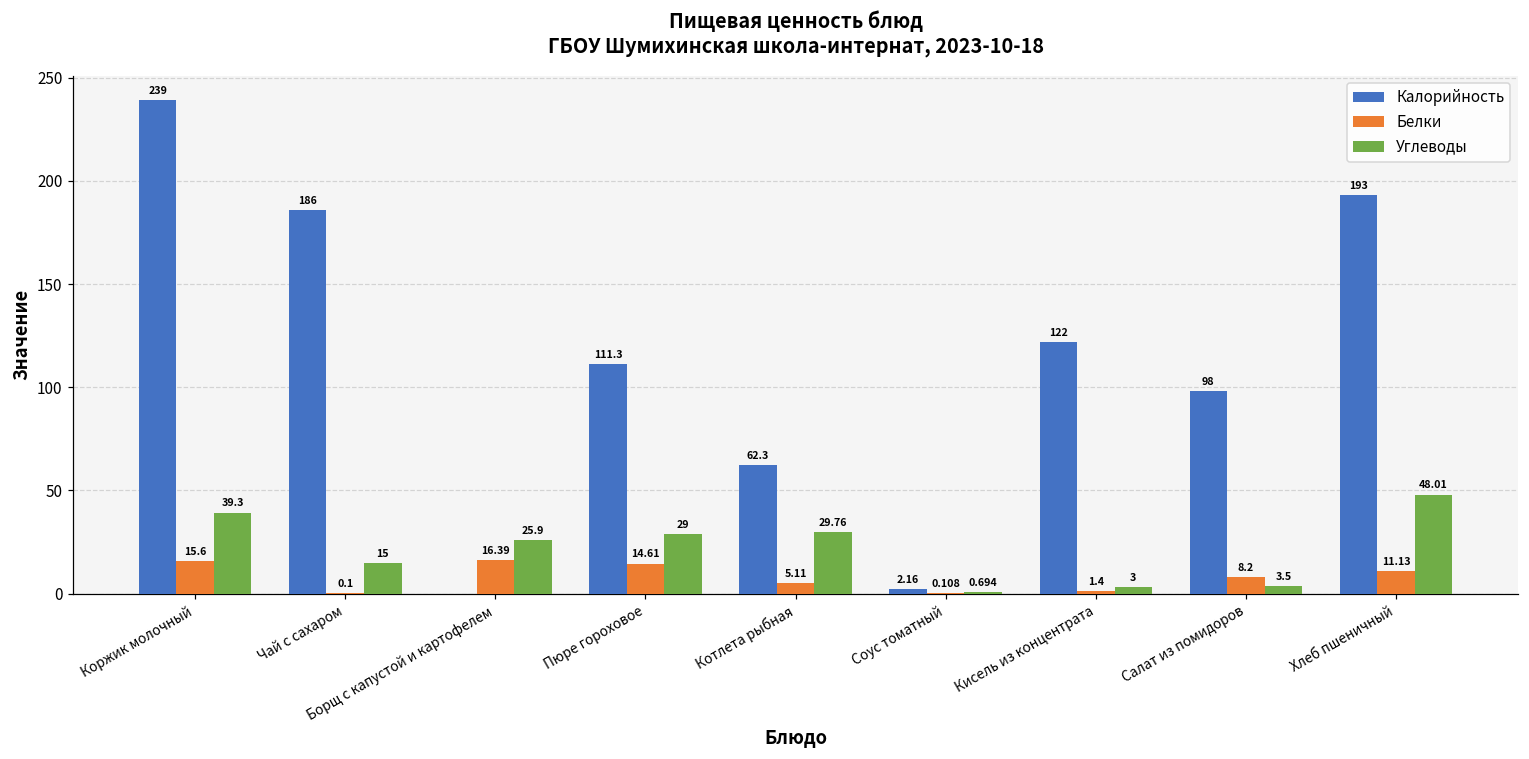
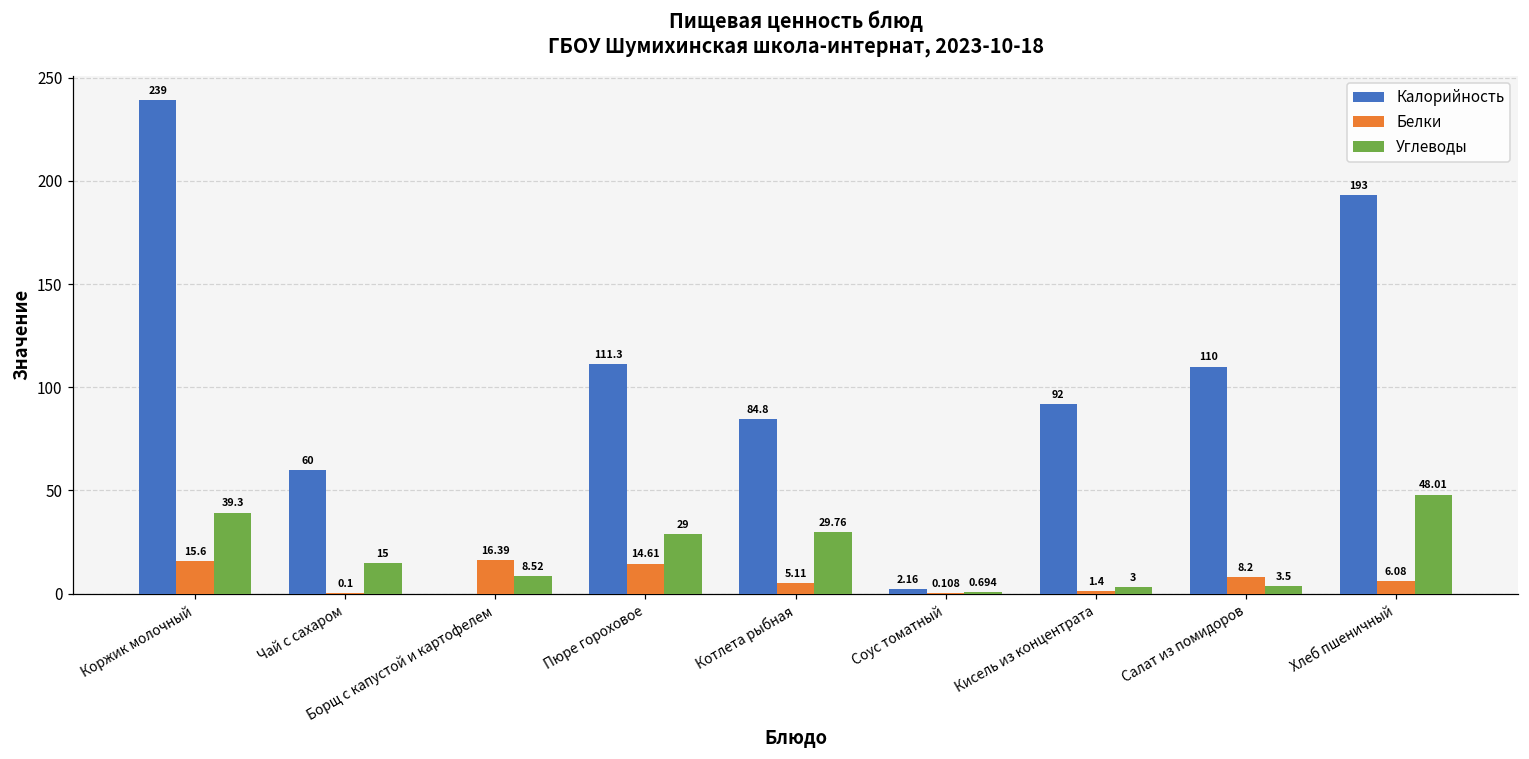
  {
    "Калорийность": {
      "Коржик молочный": 239,
-     "Чай с сахаром": 186,
+     "Чай с сахаром": 60,
      "Пюре гороховое": 111.3,
-     "Котлета рыбная": 62.3,
+     "Котлета рыбная": 84.8,
      "Соус томатный": 2.16,
-     "Кисель из концентрата": 122,
-     "Салат из помидоров": 98,
+     "Кисель из концентрата": 92,
+     "Салат из помидоров": 110,
      "Хлеб пшеничный": 193
    },
    "Белки": {
      "Коржик молочный": 15.6,
      "Чай с сахаром": 0.1,
      "Борщ с капустой и картофелем": 16.39,
      "Пюре гороховое": 14.61,
      "Котлета рыбная": 5.11,
      "Соус томатный": 0.108,
      "Кисель из концентрата": 1.4,
      "Салат из помидоров": 8.2,
-     "Хлеб пшеничный": 11.13
+     "Хлеб пшеничный": 6.08
    },
    "Углеводы": {
      "Коржик молочный": 39.3,
      "Чай с сахаром": 15,
-     "Борщ с капустой и картофелем": 25.9,
+     "Борщ с капустой и картофелем": 8.52,
      "Пюре гороховое": 29,
      "Котлета рыбная": 29.76,
      "Соус томатный": 0.694,
      "Кисель из концентрата": 3,
      "Салат из помидоров": 3.5,
      "Хлеб пшеничный": 48.01
    }
  }
